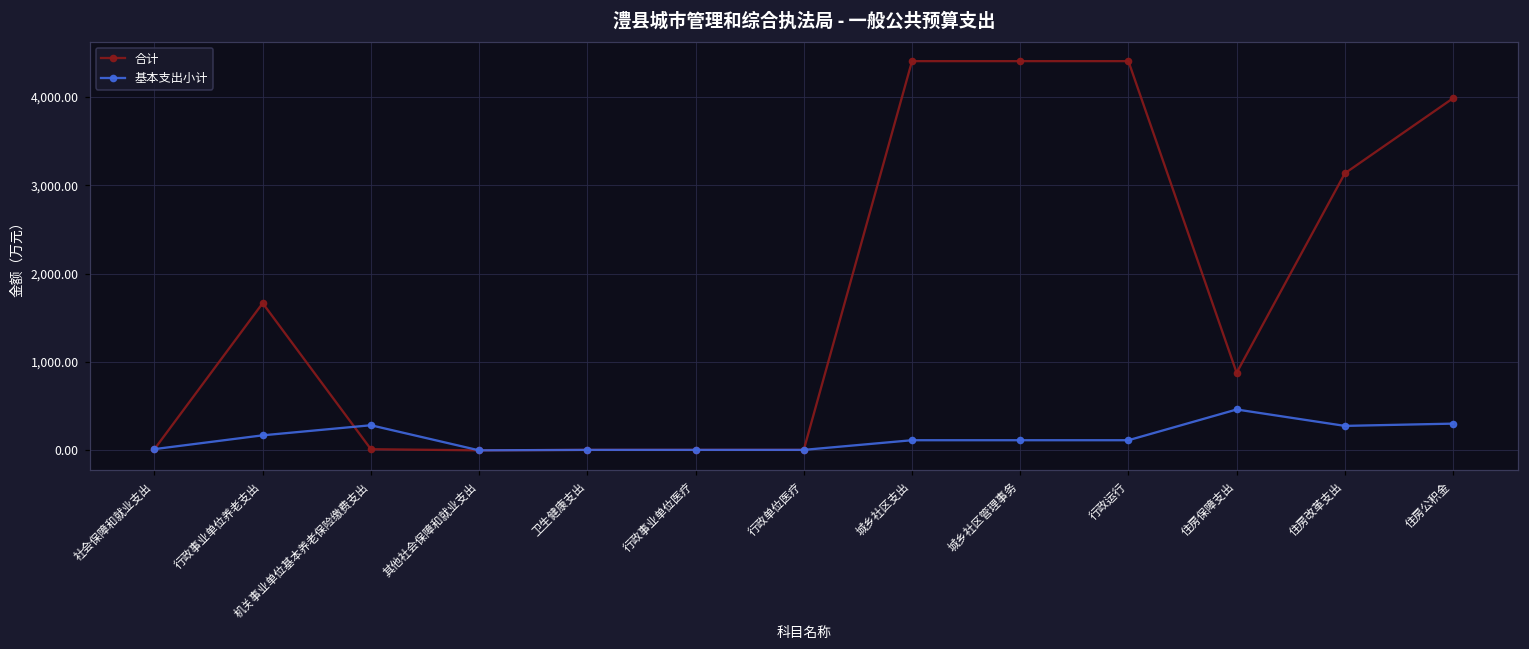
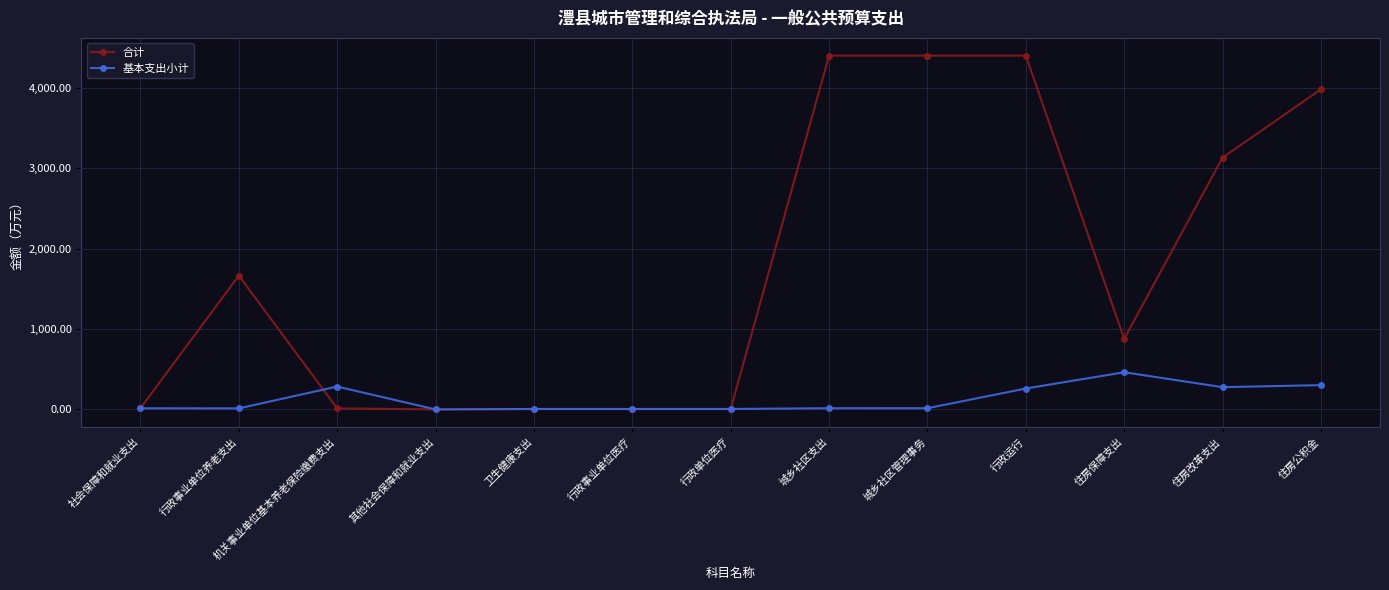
  {
    "合计": {
      "行政事业单位养老支出": "1,700",
      "机关事业单位基本养老保险缴费支出": "0",
      "城乡社区支出": "4,400",
      "城乡社区管理事务": "4,400",
      "行政运行": "4,400",
      "住房保障支出": "900",
      "住房改革支出": "3,100",
      "住房公积金": "4,000"
    },
    "基本支出小计": {
-     "行政事业单位养老支出": "200",
+     "行政事业单位养老支出": "0",
      "机关事业单位基本养老保险缴费支出": "300",
-     "城乡社区支出": "100",
-     "城乡社区管理事务": "100",
-     "行政运行": "100",
+     "城乡社区支出": "0",
+     "城乡社区管理事务": "0",
+     "行政运行": "300",
      "住房保障支出": "500",
      "住房改革支出": "300",
      "住房公积金": "300"
    }
  }
